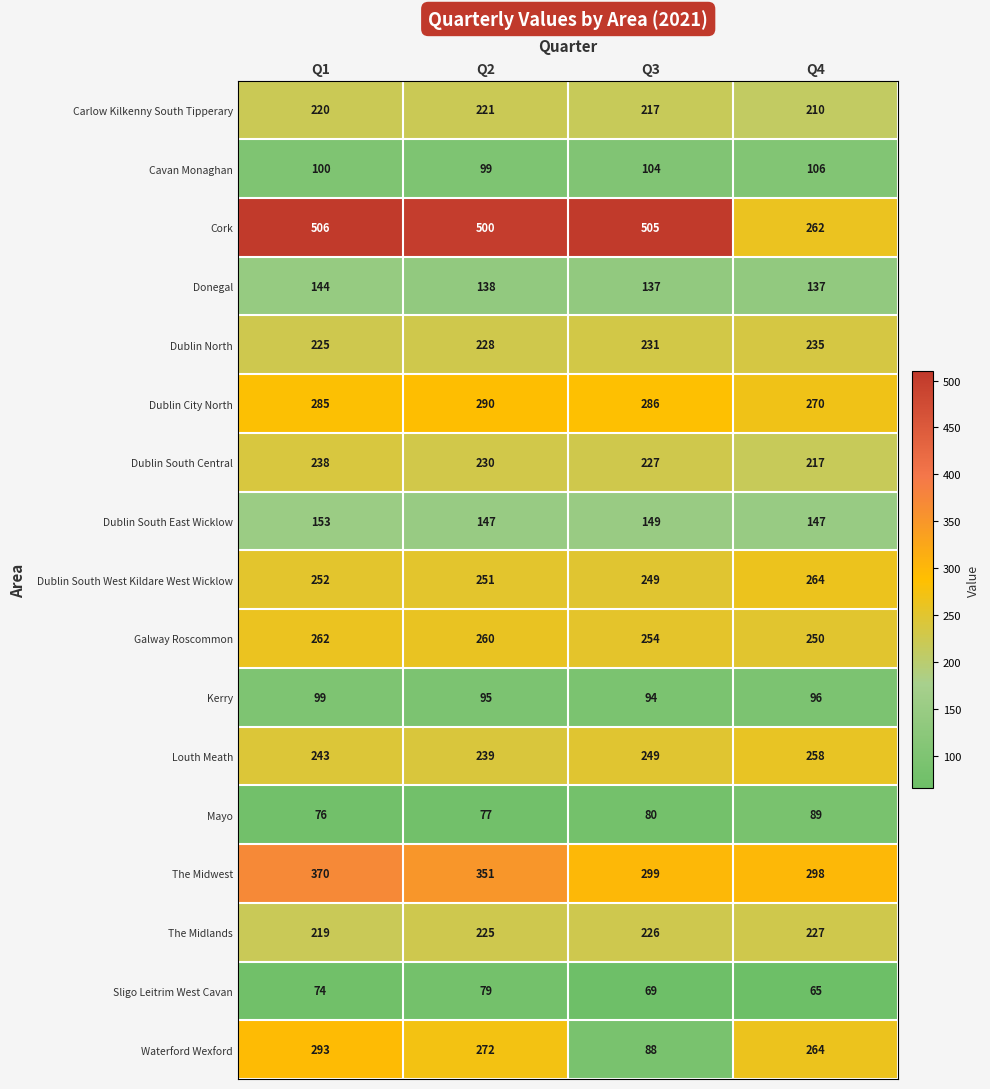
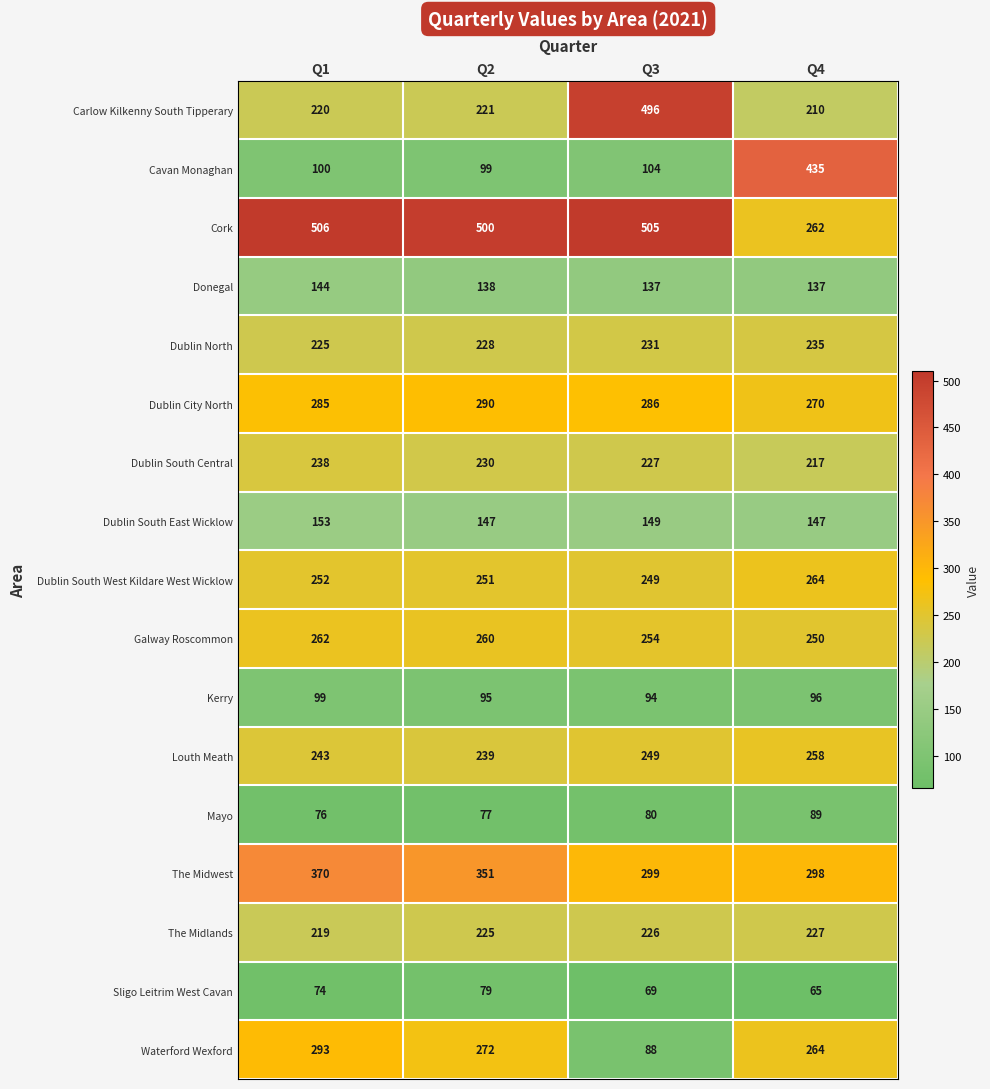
  {
    "Carlow Kilkenny South Tipperary": {
      "Q1": 220,
      "Q2": 221,
-     "Q3": 217,
+     "Q3": 496,
      "Q4": 210
    },
    "Cavan Monaghan": {
      "Q1": 100,
      "Q2": 99,
      "Q3": 104,
-     "Q4": 106
+     "Q4": 435
    },
    "Cork": {
      "Q1": 506,
      "Q2": 500,
      "Q3": 505,
      "Q4": 262
    },
    "Donegal": {
      "Q1": 144,
      "Q2": 138,
      "Q3": 137,
      "Q4": 137
    },
    "Dublin North": {
      "Q1": 225,
      "Q2": 228,
      "Q3": 231,
      "Q4": 235
    },
    "Dublin City North": {
      "Q1": 285,
      "Q2": 290,
      "Q3": 286,
      "Q4": 270
    },
    "Dublin South Central": {
      "Q1": 238,
      "Q2": 230,
      "Q3": 227,
      "Q4": 217
    },
    "Dublin South East Wicklow": {
      "Q1": 153,
      "Q2": 147,
      "Q3": 149,
      "Q4": 147
    },
    "Dublin South West Kildare West Wicklow": {
      "Q1": 252,
      "Q2": 251,
      "Q3": 249,
      "Q4": 264
    },
    "Galway Roscommon": {
      "Q1": 262,
      "Q2": 260,
      "Q3": 254,
      "Q4": 250
    },
    "Kerry": {
      "Q1": 99,
      "Q2": 95,
      "Q3": 94,
      "Q4": 96
    },
    "Louth Meath": {
      "Q1": 243,
      "Q2": 239,
      "Q3": 249,
      "Q4": 258
    },
    "Mayo": {
      "Q1": 76,
      "Q2": 77,
      "Q3": 80,
      "Q4": 89
    },
    "The Midwest": {
      "Q1": 370,
      "Q2": 351,
      "Q3": 299,
      "Q4": 298
    },
    "The Midlands": {
      "Q1": 219,
      "Q2": 225,
      "Q3": 226,
      "Q4": 227
    },
    "Sligo Leitrim West Cavan": {
      "Q1": 74,
      "Q2": 79,
      "Q3": 69,
      "Q4": 65
    },
    "Waterford Wexford": {
      "Q1": 293,
      "Q2": 272,
      "Q3": 88,
      "Q4": 264
    }
  }
